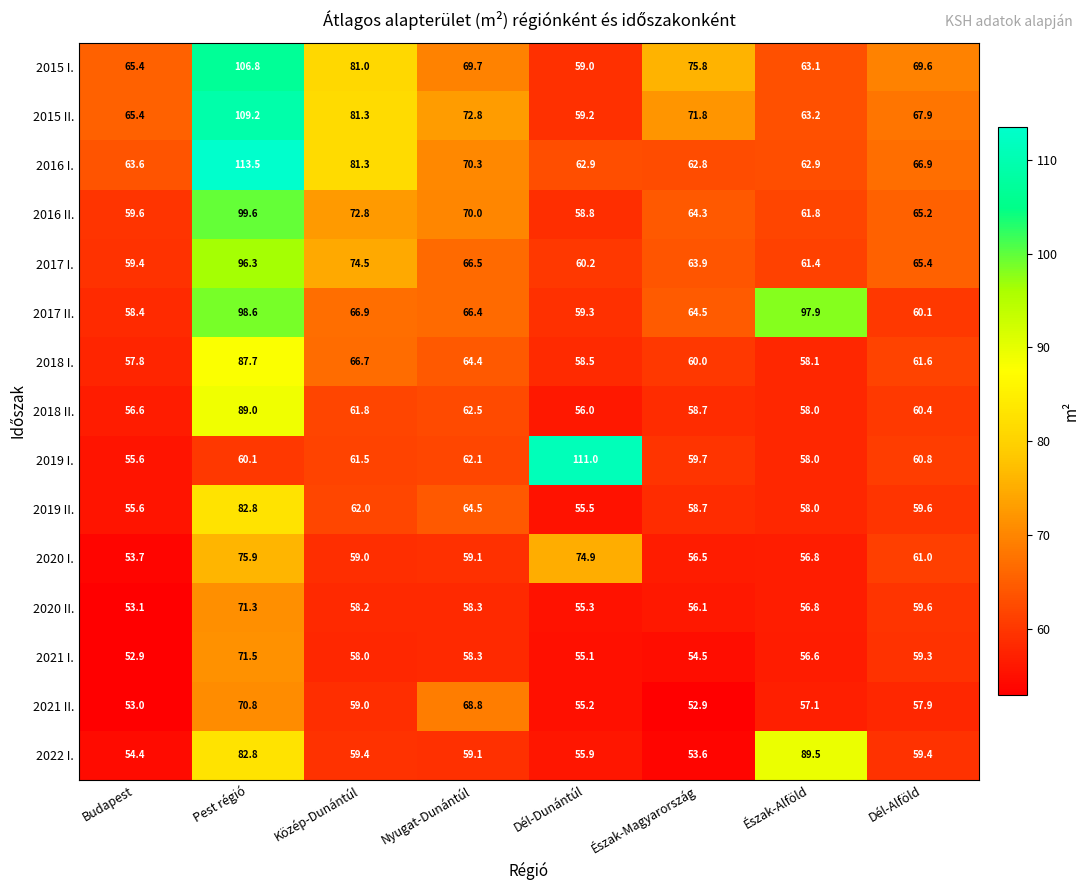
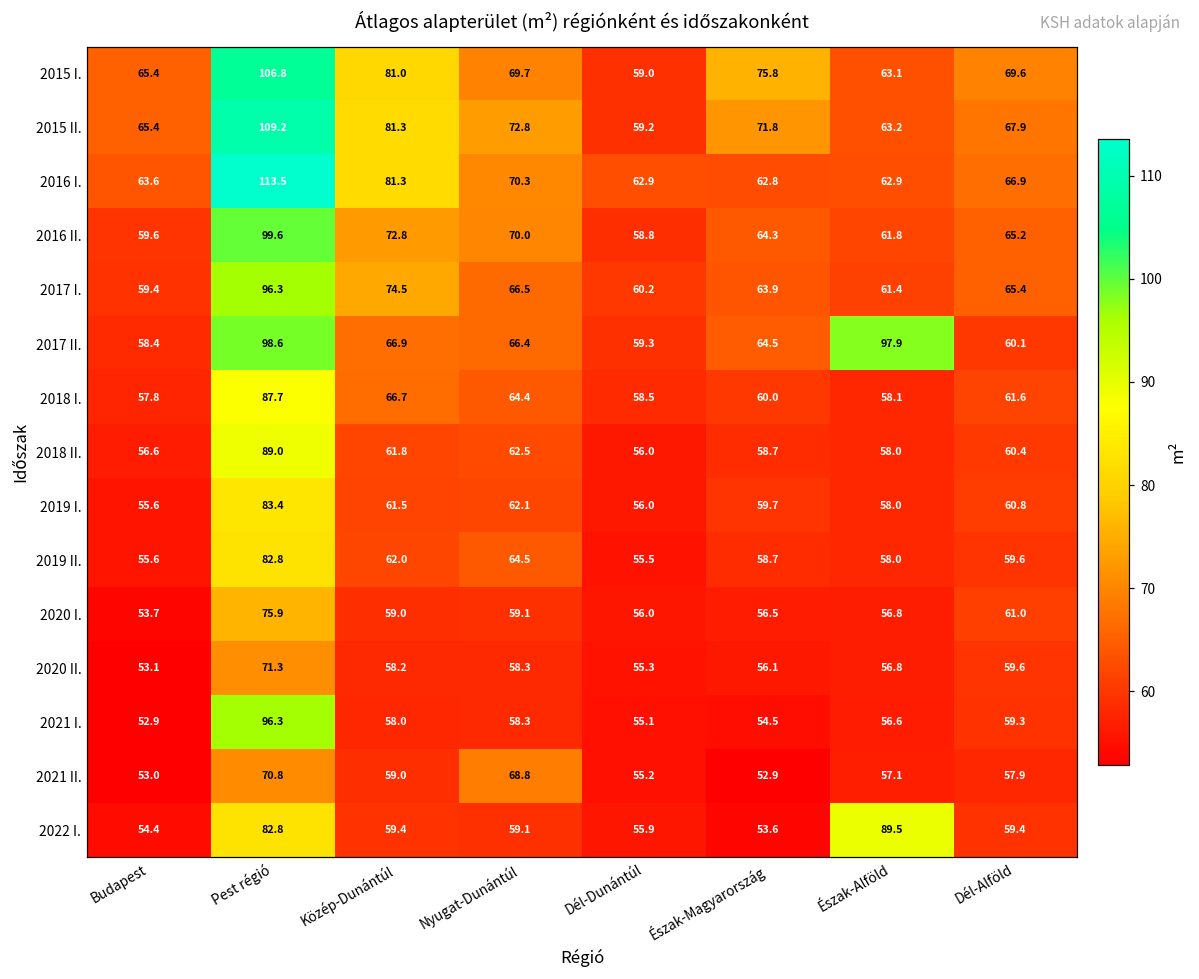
  {
    "2015 I.": {
      "Budapest": 65.4,
      "Pest régió": 106.8,
      "Közép-Dunántúl": 81.0,
      "Nyugat-Dunántúl": 69.7,
      "Dél-Dunántúl": 59.0,
      "Észak-Magyarország": 75.8,
      "Észak-Alföld": 63.1,
      "Dél-Alföld": 69.6
    },
    "2015 II.": {
      "Budapest": 65.4,
      "Pest régió": 109.2,
      "Közép-Dunántúl": 81.3,
      "Nyugat-Dunántúl": 72.8,
      "Dél-Dunántúl": 59.2,
      "Észak-Magyarország": 71.8,
      "Észak-Alföld": 63.2,
      "Dél-Alföld": 67.9
    },
    "2016 I.": {
      "Budapest": 63.6,
      "Pest régió": 113.5,
      "Közép-Dunántúl": 81.3,
      "Nyugat-Dunántúl": 70.3,
      "Dél-Dunántúl": 62.9,
      "Észak-Magyarország": 62.8,
      "Észak-Alföld": 62.9,
      "Dél-Alföld": 66.9
    },
    "2016 II.": {
      "Budapest": 59.6,
      "Pest régió": 99.6,
      "Közép-Dunántúl": 72.8,
      "Nyugat-Dunántúl": 70.0,
      "Dél-Dunántúl": 58.8,
      "Észak-Magyarország": 64.3,
      "Észak-Alföld": 61.8,
      "Dél-Alföld": 65.2
    },
    "2017 I.": {
      "Budapest": 59.4,
      "Pest régió": 96.3,
      "Közép-Dunántúl": 74.5,
      "Nyugat-Dunántúl": 66.5,
      "Dél-Dunántúl": 60.2,
      "Észak-Magyarország": 63.9,
      "Észak-Alföld": 61.4,
      "Dél-Alföld": 65.4
    },
    "2017 II.": {
      "Budapest": 58.4,
      "Pest régió": 98.6,
      "Közép-Dunántúl": 66.9,
      "Nyugat-Dunántúl": 66.4,
      "Dél-Dunántúl": 59.3,
      "Észak-Magyarország": 64.5,
      "Észak-Alföld": 97.9,
      "Dél-Alföld": 60.1
    },
    "2018 I.": {
      "Budapest": 57.8,
      "Pest régió": 87.7,
      "Közép-Dunántúl": 66.7,
      "Nyugat-Dunántúl": 64.4,
      "Dél-Dunántúl": 58.5,
      "Észak-Magyarország": 60.0,
      "Észak-Alföld": 58.1,
      "Dél-Alföld": 61.6
    },
    "2018 II.": {
      "Budapest": 56.6,
      "Pest régió": 89.0,
      "Közép-Dunántúl": 61.8,
      "Nyugat-Dunántúl": 62.5,
      "Dél-Dunántúl": 56.0,
      "Észak-Magyarország": 58.7,
      "Észak-Alföld": 58.0,
      "Dél-Alföld": 60.4
    },
    "2019 I.": {
      "Budapest": 55.6,
-     "Pest régió": 60.1,
+     "Pest régió": 83.4,
      "Közép-Dunántúl": 61.5,
      "Nyugat-Dunántúl": 62.1,
-     "Dél-Dunántúl": 111.0,
+     "Dél-Dunántúl": 56.0,
      "Észak-Magyarország": 59.7,
      "Észak-Alföld": 58.0,
      "Dél-Alföld": 60.8
    },
    "2019 II.": {
      "Budapest": 55.6,
      "Pest régió": 82.8,
      "Közép-Dunántúl": 62.0,
      "Nyugat-Dunántúl": 64.5,
      "Dél-Dunántúl": 55.5,
      "Észak-Magyarország": 58.7,
      "Észak-Alföld": 58.0,
      "Dél-Alföld": 59.6
    },
    "2020 I.": {
      "Budapest": 53.7,
      "Pest régió": 75.9,
      "Közép-Dunántúl": 59.0,
      "Nyugat-Dunántúl": 59.1,
-     "Dél-Dunántúl": 74.9,
+     "Dél-Dunántúl": 56.0,
      "Észak-Magyarország": 56.5,
      "Észak-Alföld": 56.8,
      "Dél-Alföld": 61.0
    },
    "2020 II.": {
      "Budapest": 53.1,
      "Pest régió": 71.3,
      "Közép-Dunántúl": 58.2,
      "Nyugat-Dunántúl": 58.3,
      "Dél-Dunántúl": 55.3,
      "Észak-Magyarország": 56.1,
      "Észak-Alföld": 56.8,
      "Dél-Alföld": 59.6
    },
    "2021 I.": {
      "Budapest": 52.9,
-     "Pest régió": 71.5,
+     "Pest régió": 96.3,
      "Közép-Dunántúl": 58.0,
      "Nyugat-Dunántúl": 58.3,
      "Dél-Dunántúl": 55.1,
      "Észak-Magyarország": 54.5,
      "Észak-Alföld": 56.6,
      "Dél-Alföld": 59.3
    },
    "2021 II.": {
      "Budapest": 53.0,
      "Pest régió": 70.8,
      "Közép-Dunántúl": 59.0,
      "Nyugat-Dunántúl": 68.8,
      "Dél-Dunántúl": 55.2,
      "Észak-Magyarország": 52.9,
      "Észak-Alföld": 57.1,
      "Dél-Alföld": 57.9
    },
    "2022 I.": {
      "Budapest": 54.4,
      "Pest régió": 82.8,
      "Közép-Dunántúl": 59.4,
      "Nyugat-Dunántúl": 59.1,
      "Dél-Dunántúl": 55.9,
      "Észak-Magyarország": 53.6,
      "Észak-Alföld": 89.5,
      "Dél-Alföld": 59.4
    }
  }
